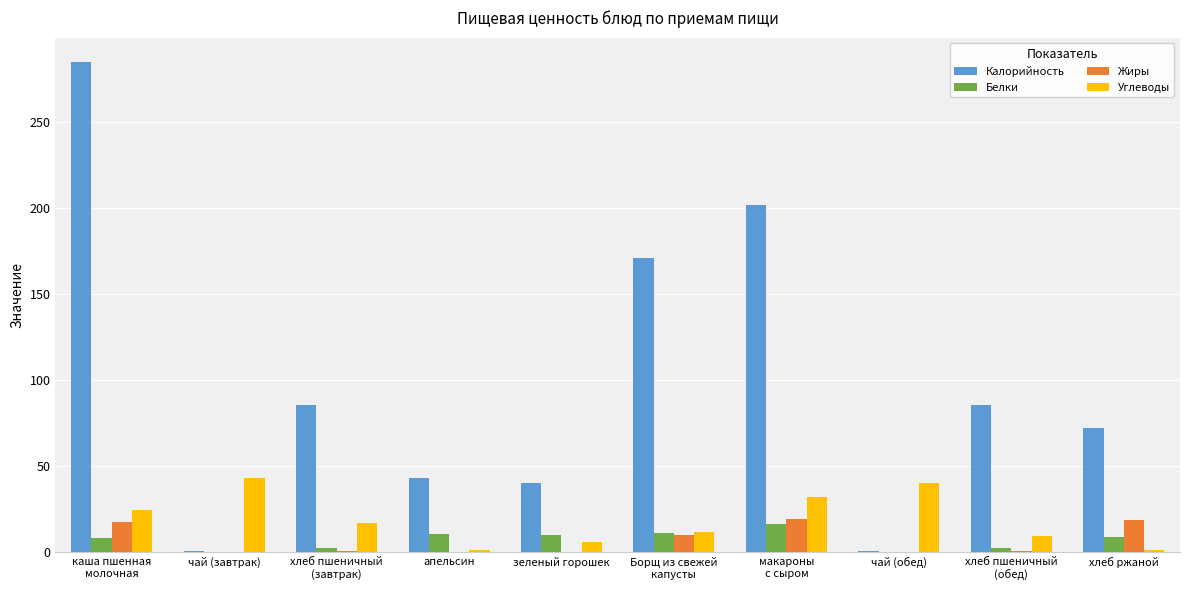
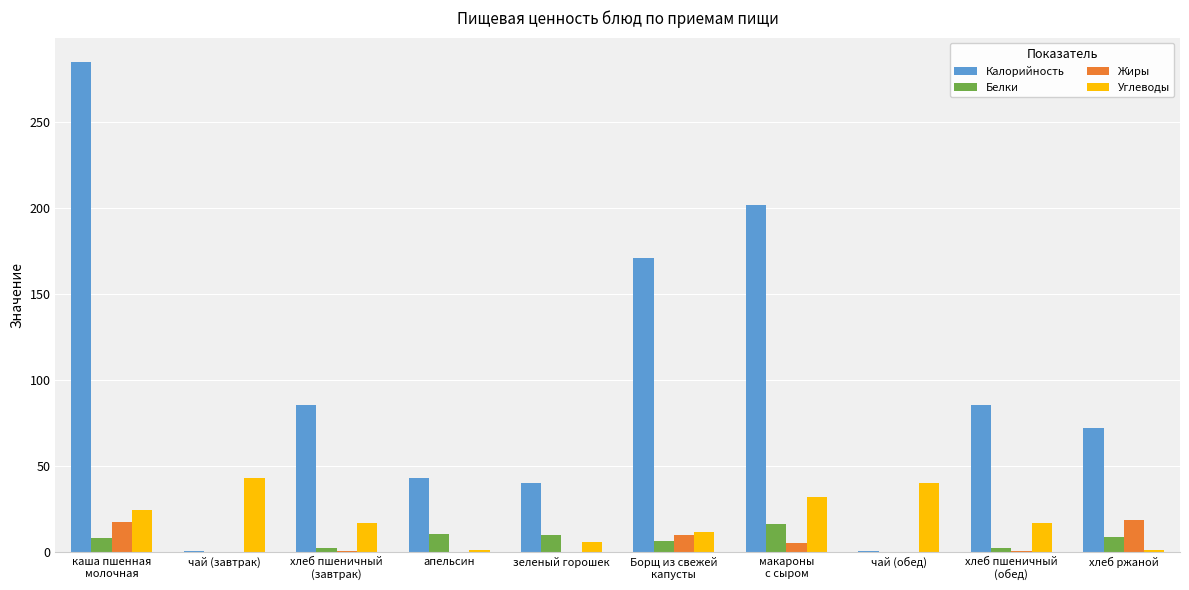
  {
    "Калорийность": {
      "каша пшенная молочная": 285,
      "хлеб пшеничный (завтрак)": 86,
      "апельсин": 43,
      "зеленый горошек": 40,
      "Борщ из свежей капусты": 171,
      "макароны с сыром": 202,
      "хлеб пшеничный (обед)": 86,
      "хлеб ржаной": 72
    },
    "Белки": {
      "каша пшенная молочная": 8,
      "хлеб пшеничный (завтрак)": 2,
      "апельсин": 11,
      "зеленый горошек": 10,
-     "Борщ из свежей капусты": 11,
+     "Борщ из свежей капусты": 6,
      "макароны с сыром": 16,
      "хлеб пшеничный (обед)": 2,
      "хлеб ржаной": 9
    },
    "Жиры": {
      "каша пшенная молочная": 18,
      "Борщ из свежей капусты": 10,
-     "макароны с сыром": 19,
+     "макароны с сыром": 5,
      "хлеб ржаной": 19
    },
    "Углеводы": {
      "каша пшенная молочная": 25,
      "чай (завтрак)": 43,
      "хлеб пшеничный (завтрак)": 17,
      "зеленый горошек": 6,
      "Борщ из свежей капусты": 12,
      "макароны с сыром": 32,
      "чай (обед)": 40,
-     "хлеб пшеничный (обед)": 9
+     "хлеб пшеничный (обед)": 17
    }
  }
